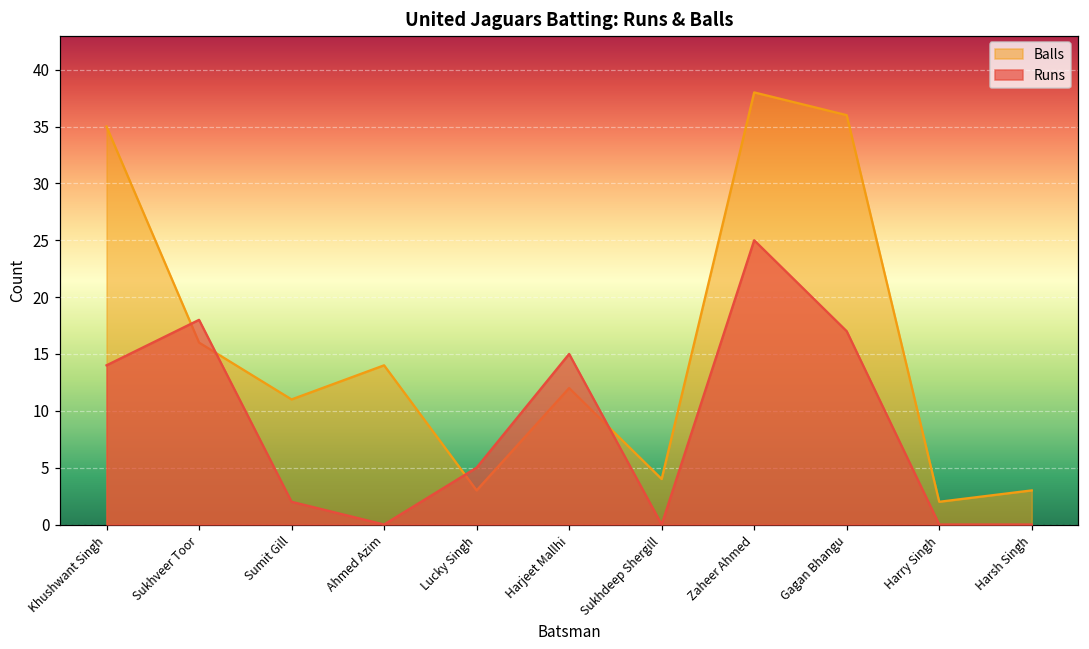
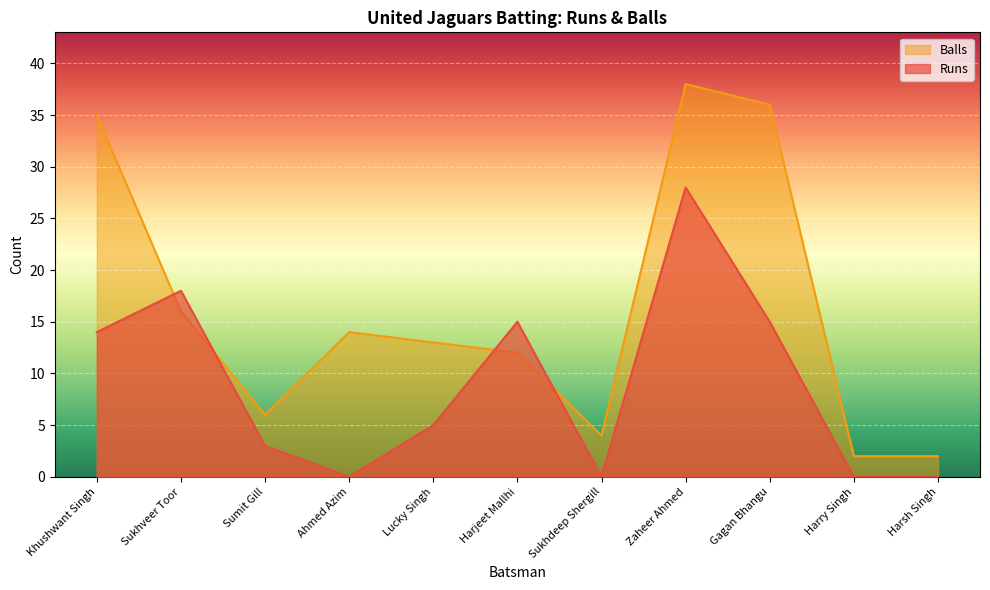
  {
    "Balls": {
      "Khushwant Singh": 35,
      "Sukhveer Toor": 16,
-     "Sumit Gill": 11,
+     "Sumit Gill": 6,
      "Ahmed Azim": 14,
-     "Lucky Singh": 3,
+     "Lucky Singh": 13,
      "Harjeet Mallhi": 12,
      "Sukhdeep Shergill": 4,
      "Zaheer Ahmed": 38,
      "Gagan Bhangu": 36,
      "Harry Singh": 2,
-     "Harsh Singh": 3
+     "Harsh Singh": 2
    },
    "Runs": {
      "Khushwant Singh": 14,
      "Sukhveer Toor": 18,
-     "Sumit Gill": 2,
+     "Sumit Gill": 3,
      "Ahmed Azim": 0,
      "Lucky Singh": 5,
      "Harjeet Mallhi": 15,
      "Sukhdeep Shergill": 0,
-     "Zaheer Ahmed": 25,
-     "Gagan Bhangu": 17,
+     "Zaheer Ahmed": 28,
+     "Gagan Bhangu": 15,
      "Harry Singh": 0,
      "Harsh Singh": 0
    }
  }
